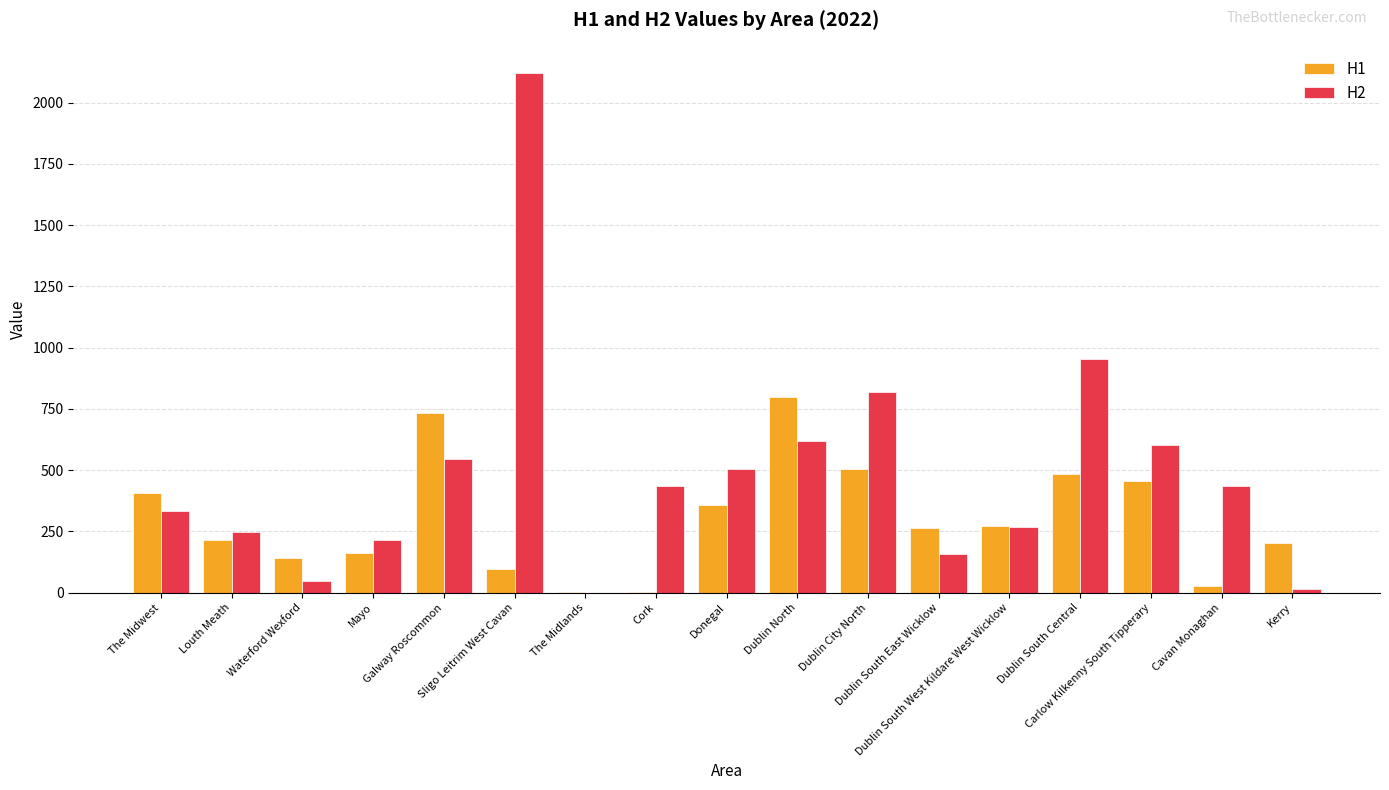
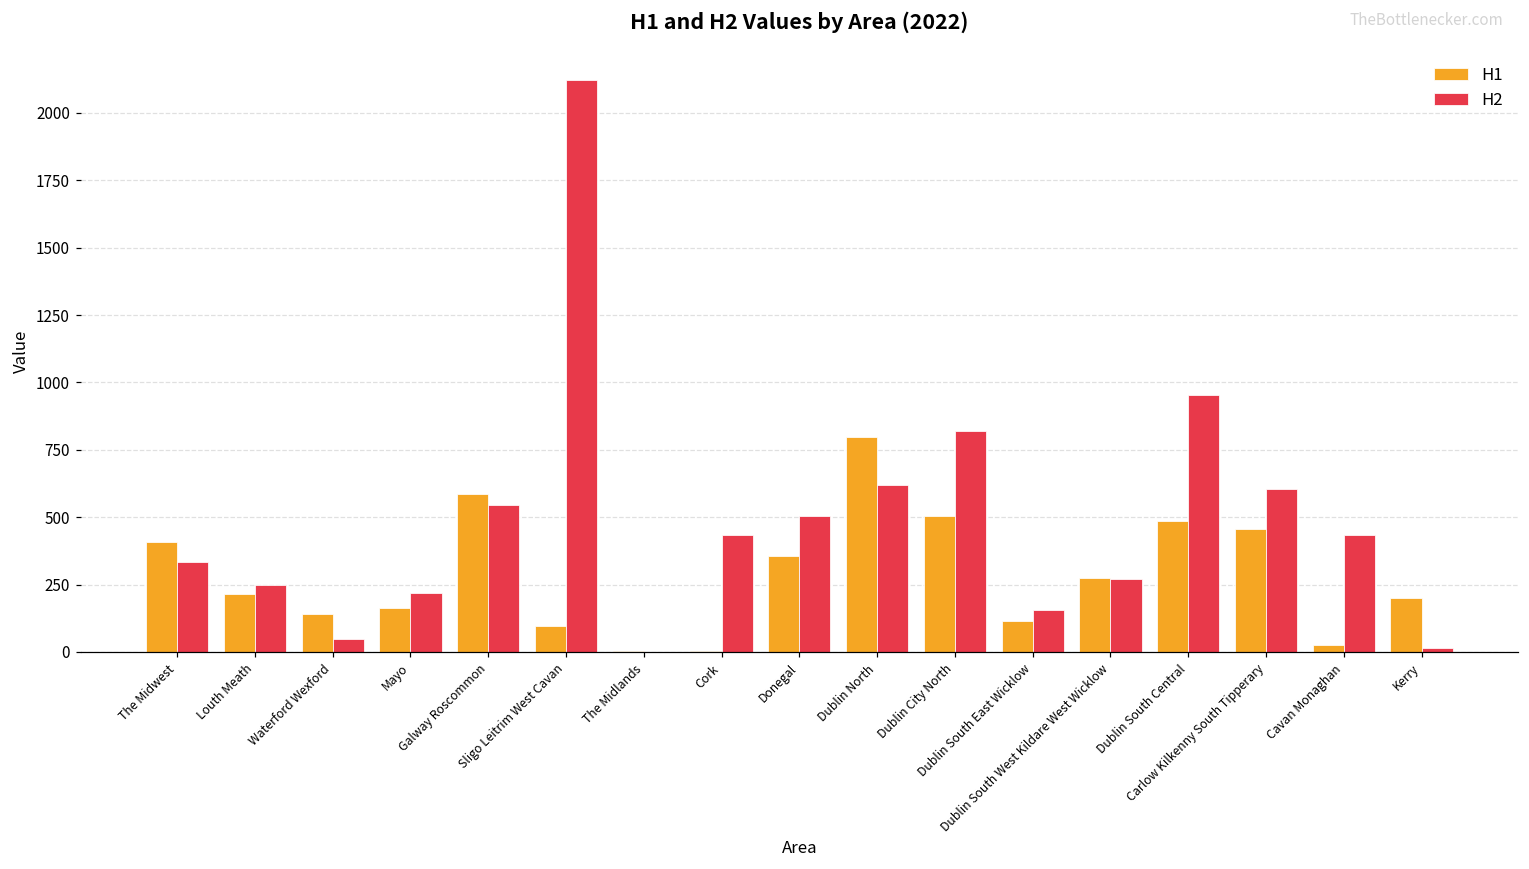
  {
    "H1": {
      "The Midwest": 410,
      "Louth Meath": 220,
      "Waterford Wexford": 140,
      "Mayo": 160,
-     "Galway Roscommon": 730,
+     "Galway Roscommon": 590,
      "Sligo Leitrim West Cavan": 100,
      "Donegal": 360,
      "Dublin North": 800,
      "Dublin City North": 510,
-     "Dublin South East Wicklow": 260,
+     "Dublin South East Wicklow": 120,
      "Dublin South West Kildare West Wicklow": 270,
      "Dublin South Central": 490,
      "Carlow Kilkenny South Tipperary": 460,
      "Cavan Monaghan": 30,
      "Kerry": 200
    },
    "H2": {
      "The Midwest": 340,
      "Louth Meath": 250,
      "Waterford Wexford": 50,
      "Mayo": 220,
      "Galway Roscommon": 550,
      "Sligo Leitrim West Cavan": 2120,
      "The Midlands": 0,
      "Cork": 440,
      "Donegal": 510,
      "Dublin North": 620,
      "Dublin City North": 820,
      "Dublin South East Wicklow": 160,
      "Dublin South West Kildare West Wicklow": 270,
      "Dublin South Central": 950,
      "Carlow Kilkenny South Tipperary": 600,
      "Cavan Monaghan": 430,
      "Kerry": 20
    }
  }
